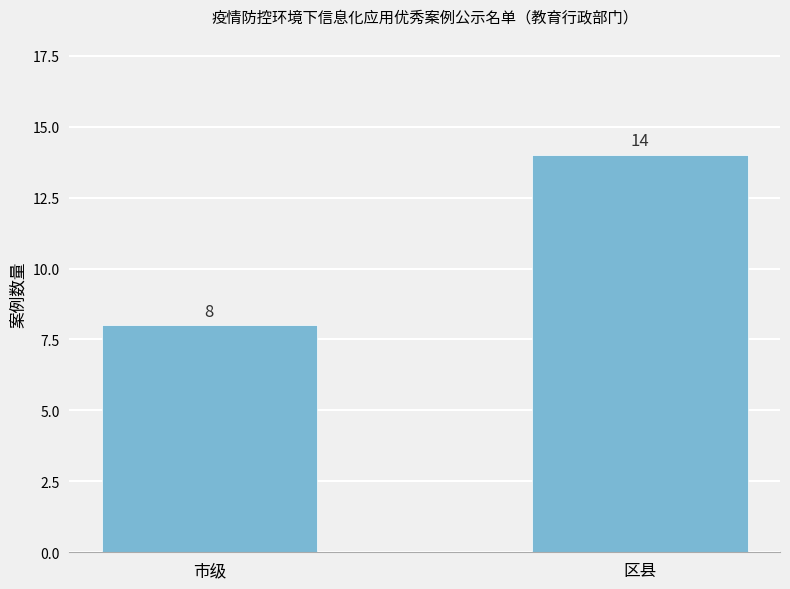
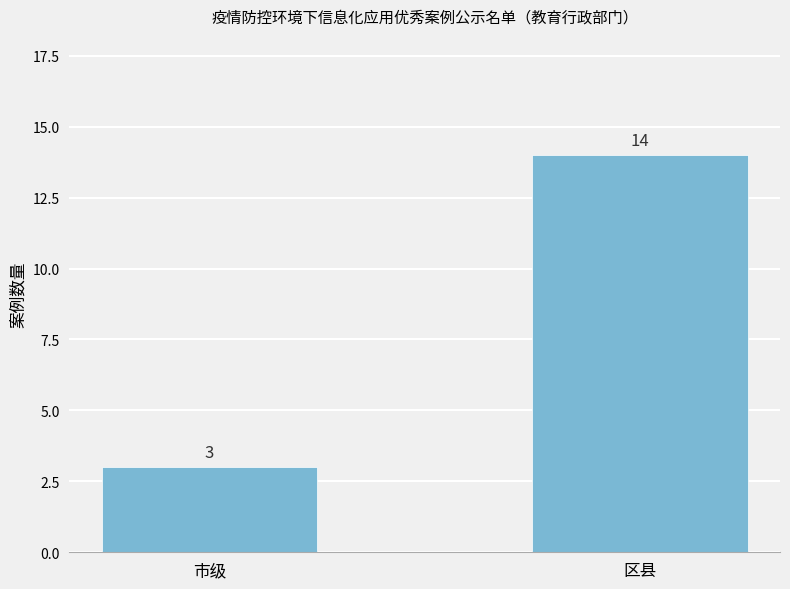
  {
-   "市级": 8,
+   "市级": 3,
    "区县": 14
  }
